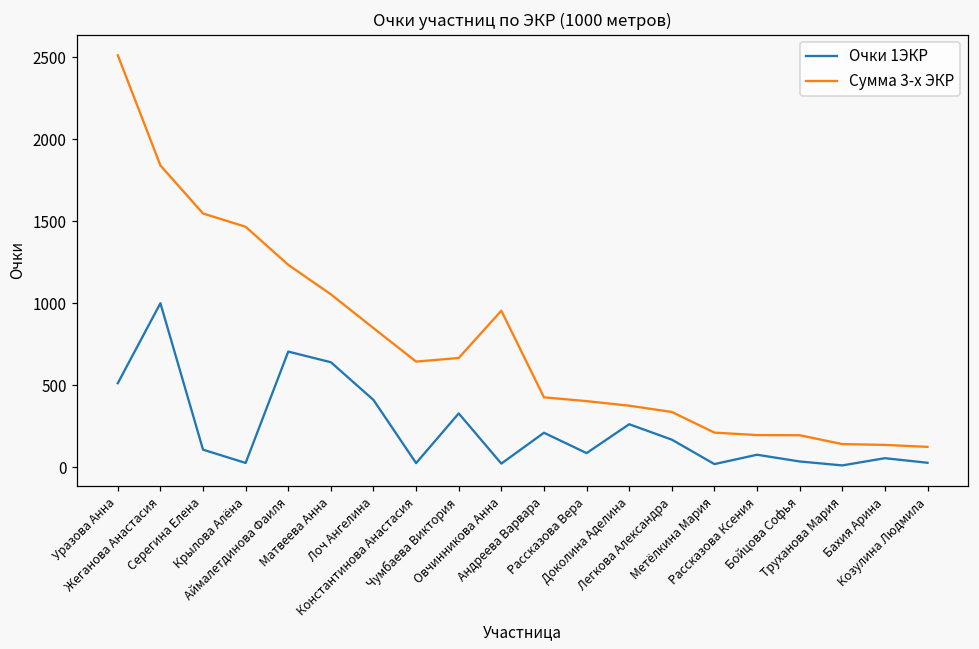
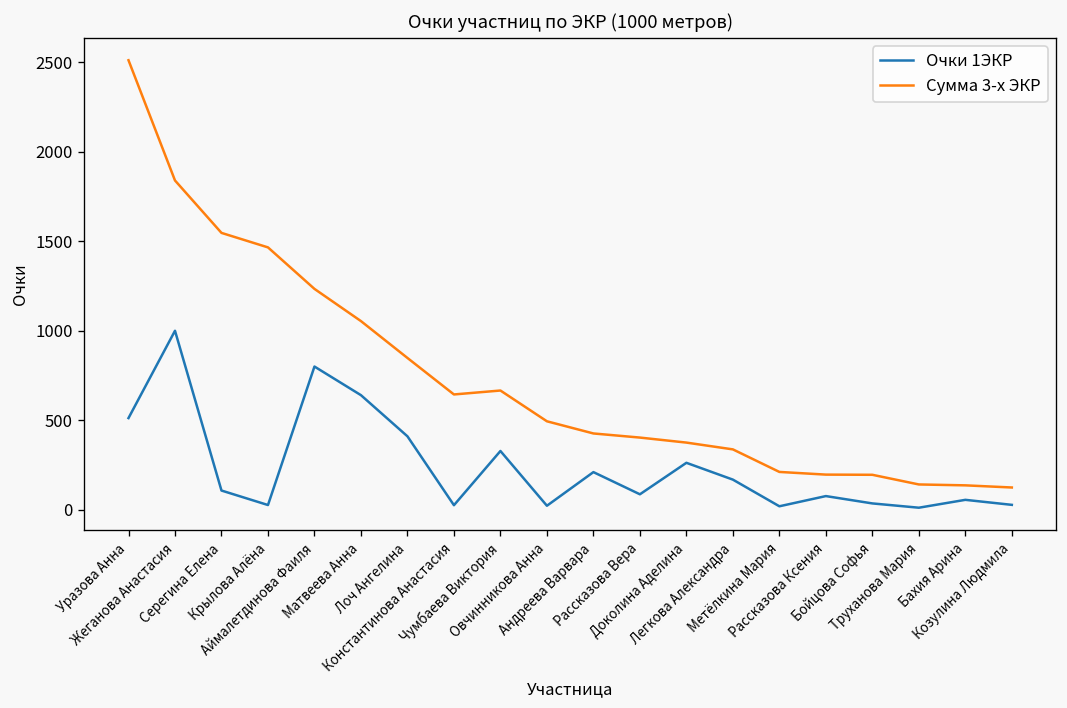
  {
    "Очки 1ЭКР": {
      "Уразова Анна": 510,
      "Жеганова Анастасия": 1000,
      "Серегина Елена": 110,
      "Крылова Алёна": 30,
-     "Аймалетдинова Фаиля": 710,
+     "Аймалетдинова Фаиля": 800,
      "Матвеева Анна": 640,
      "Лоч Ангелина": 410,
      "Константинова Анастасия": 30,
      "Чумбаева Виктория": 330,
      "Овчинникова Анна": 20,
      "Андреева Варвара": 210,
      "Рассказова Вера": 90,
      "Доколина Аделина": 260,
      "Легкова Александра": 170,
      "Метёлкина Мария": 20,
      "Рассказова Ксения": 80,
      "Бойцова Софья": 40,
      "Труханова Мария": 10,
      "Бахия Арина": 60,
      "Козулина Людмила": 30
    },
    "Сумма 3-х ЭКР": {
      "Уразова Анна": 2510,
      "Жеганова Анастасия": 1840,
      "Серегина Елена": 1550,
      "Крылова Алёна": 1470,
      "Аймалетдинова Фаиля": 1230,
      "Матвеева Анна": 1050,
      "Лоч Ангелина": 850,
      "Константинова Анастасия": 640,
      "Чумбаева Виктория": 670,
-     "Овчинникова Анна": 950,
+     "Овчинникова Анна": 490,
      "Андреева Варвара": 430,
      "Рассказова Вера": 400,
      "Доколина Аделина": 380,
      "Легкова Александра": 340,
      "Метёлкина Мария": 210,
      "Рассказова Ксения": 200,
      "Бойцова Софья": 200,
      "Труханова Мария": 140,
      "Бахия Арина": 140,
      "Козулина Людмила": 120
    }
  }
